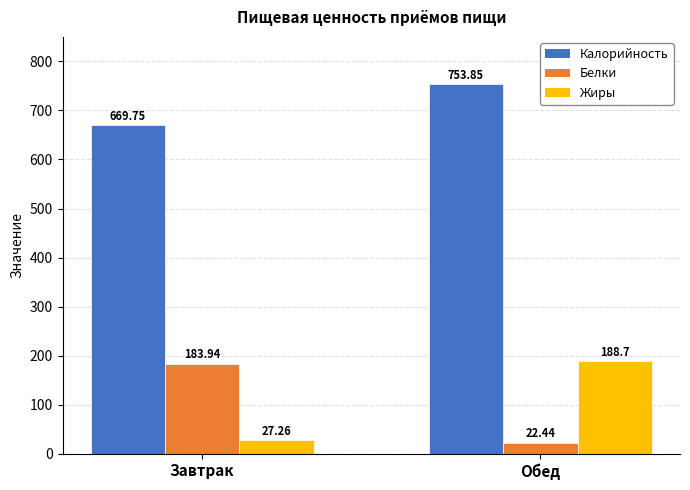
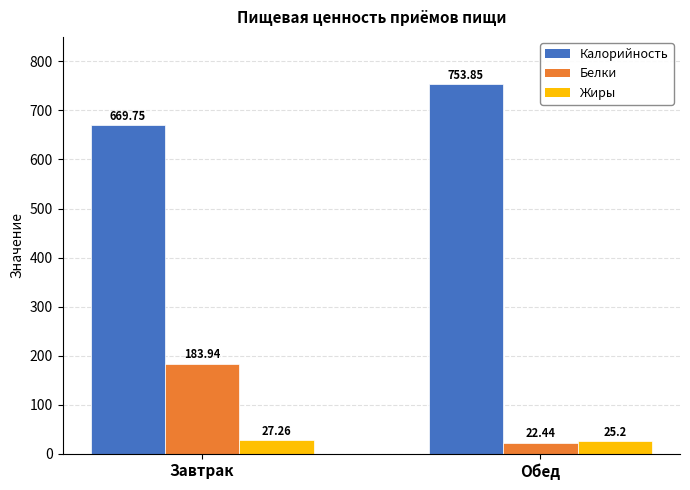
  {
    "Калорийность": {
      "Завтрак": 669.75,
      "Обед": 753.85
    },
    "Белки": {
      "Завтрак": 183.94,
      "Обед": 22.44
    },
    "Жиры": {
      "Завтрак": 27.26,
-     "Обед": 188.7
+     "Обед": 25.2
    }
  }
